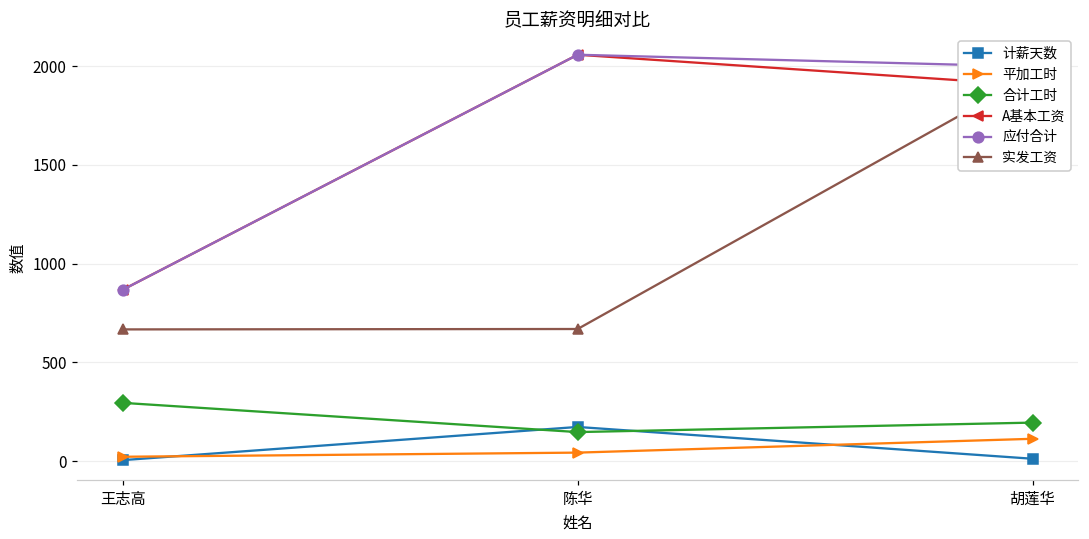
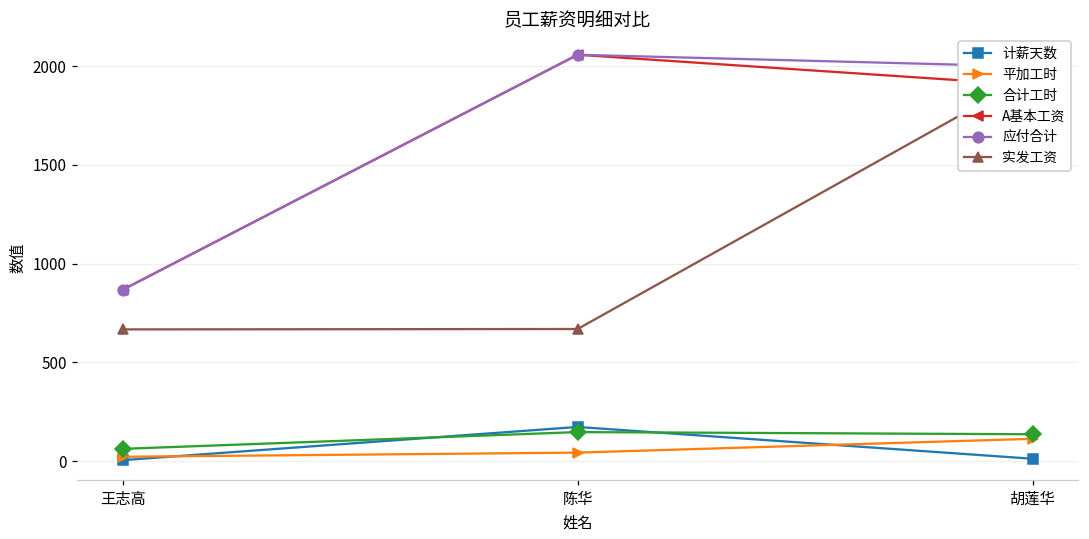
  {
    "计薪天数": {
      "王志高": 10,
      "陈华": 170,
      "胡莲华": 10
    },
    "平加工时": {
      "王志高": 20,
      "陈华": 40,
      "胡莲华": 110
    },
    "合计工时": {
-     "王志高": 300,
+     "王志高": 60,
      "陈华": 150,
-     "胡莲华": 200
+     "胡莲华": 140
    },
    "实发工资": {
      "王志高": 670,
      "陈华": 670
    }
  }
